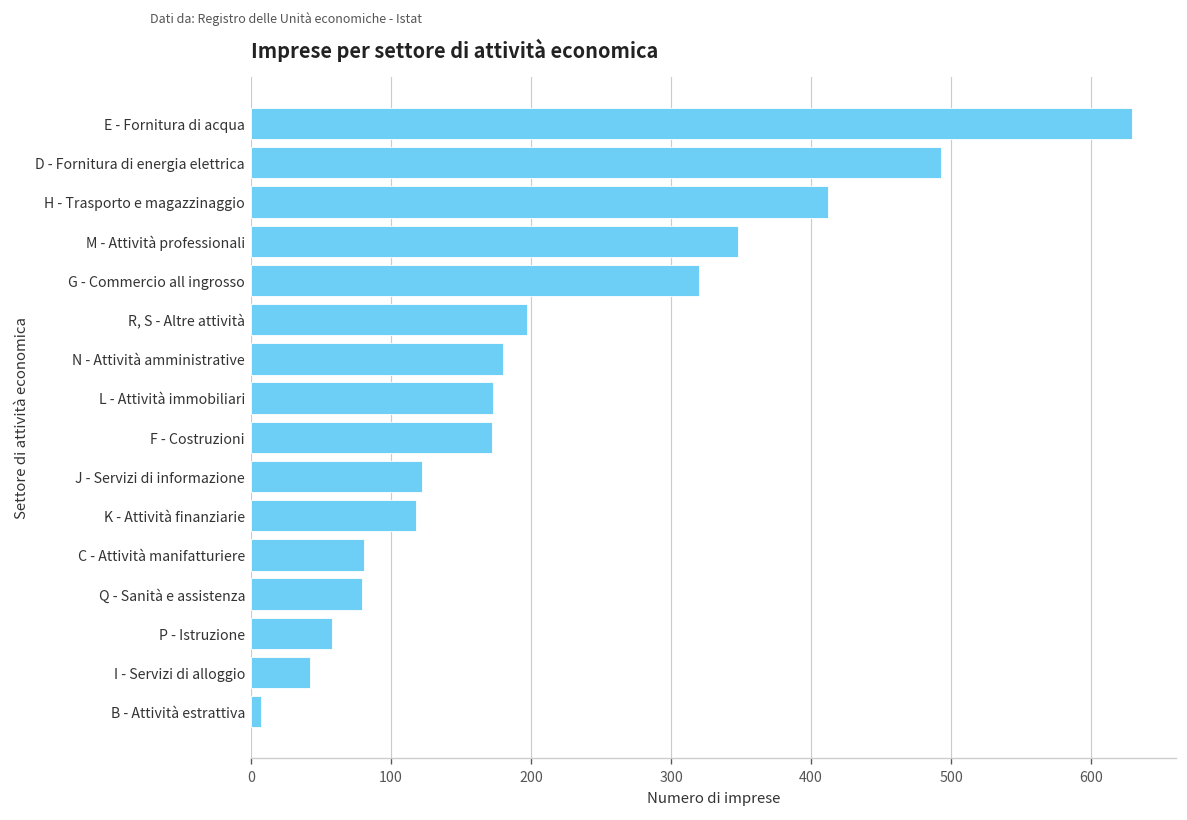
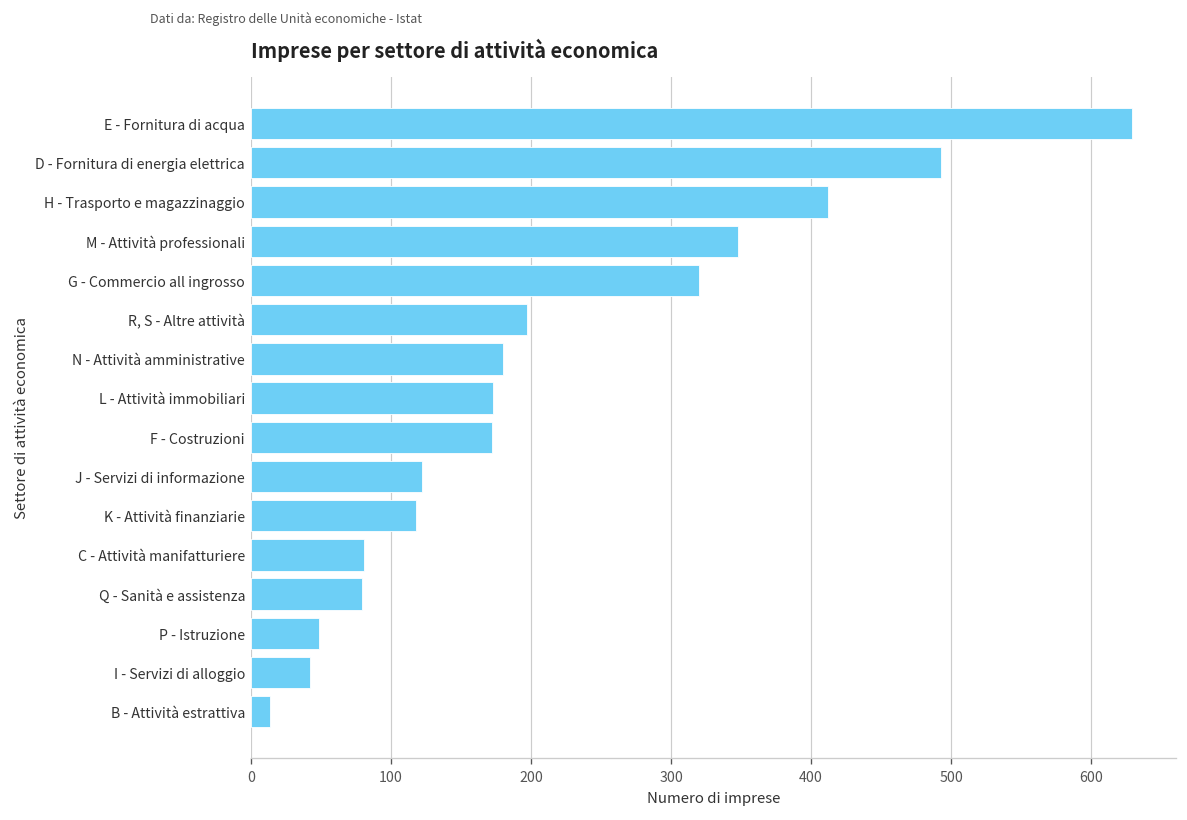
  {
    "E - Fornitura di acqua": 629,
    "D - Fornitura di energia elettrica": 493,
    "H - Trasporto e magazzinaggio": 412,
    "M - Attività professionali": 348,
    "G - Commercio all ingrosso": 320,
    "R, S - Altre attività": 197,
    "N - Attività amministrative": 180,
    "L - Attività immobiliari": 173,
    "F - Costruzioni": 172,
    "J - Servizi di informazione": 122,
    "K - Attività finanziarie": 118,
    "C - Attività manifatturiere": 81,
    "Q - Sanità e assistenza": 79,
-   "P - Istruzione": 58,
+   "P - Istruzione": 49,
    "I - Servizi di alloggio": 42,
-   "B - Attività estrattiva": 7
+   "B - Attività estrattiva": 14
  }
